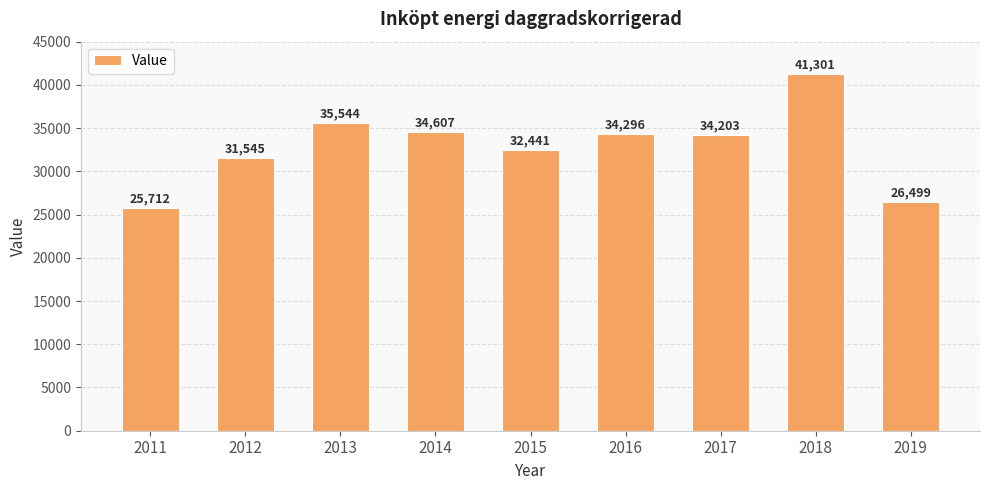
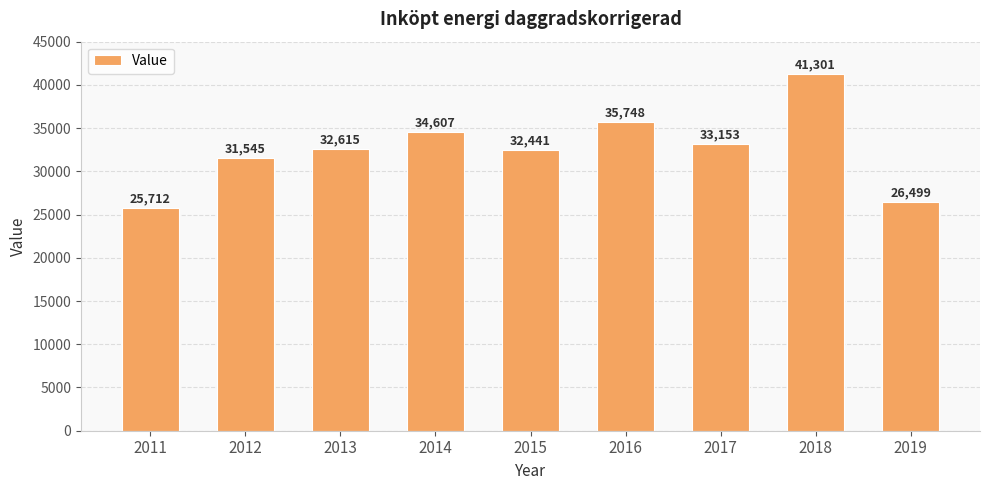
  {
    "2011": "25,712",
    "2012": "31,545",
-   "2013": "35,544",
+   "2013": "32,615",
    "2014": "34,607",
    "2015": "32,441",
-   "2016": "34,296",
-   "2017": "34,203",
+   "2016": "35,748",
+   "2017": "33,153",
    "2018": "41,301",
    "2019": "26,499"
  }
